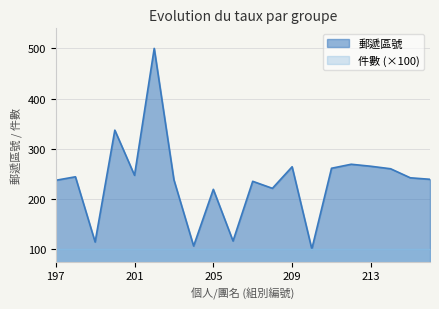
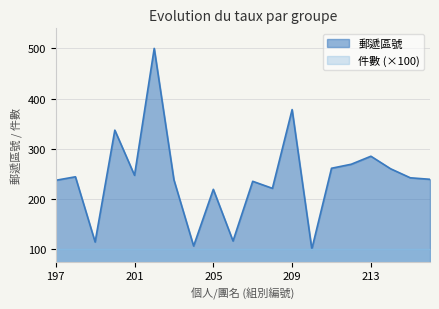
  {
    "郵遞區號": {
      "197": 240,
      "201": 250,
      "205": 220,
-     "209": 260,
-     "213": 270
+     "209": 380,
+     "213": 290
    },
    "件數 (×100)": {
      "197": 100,
      "201": 100,
      "205": 100,
      "209": 100,
      "213": 100
    }
  }
